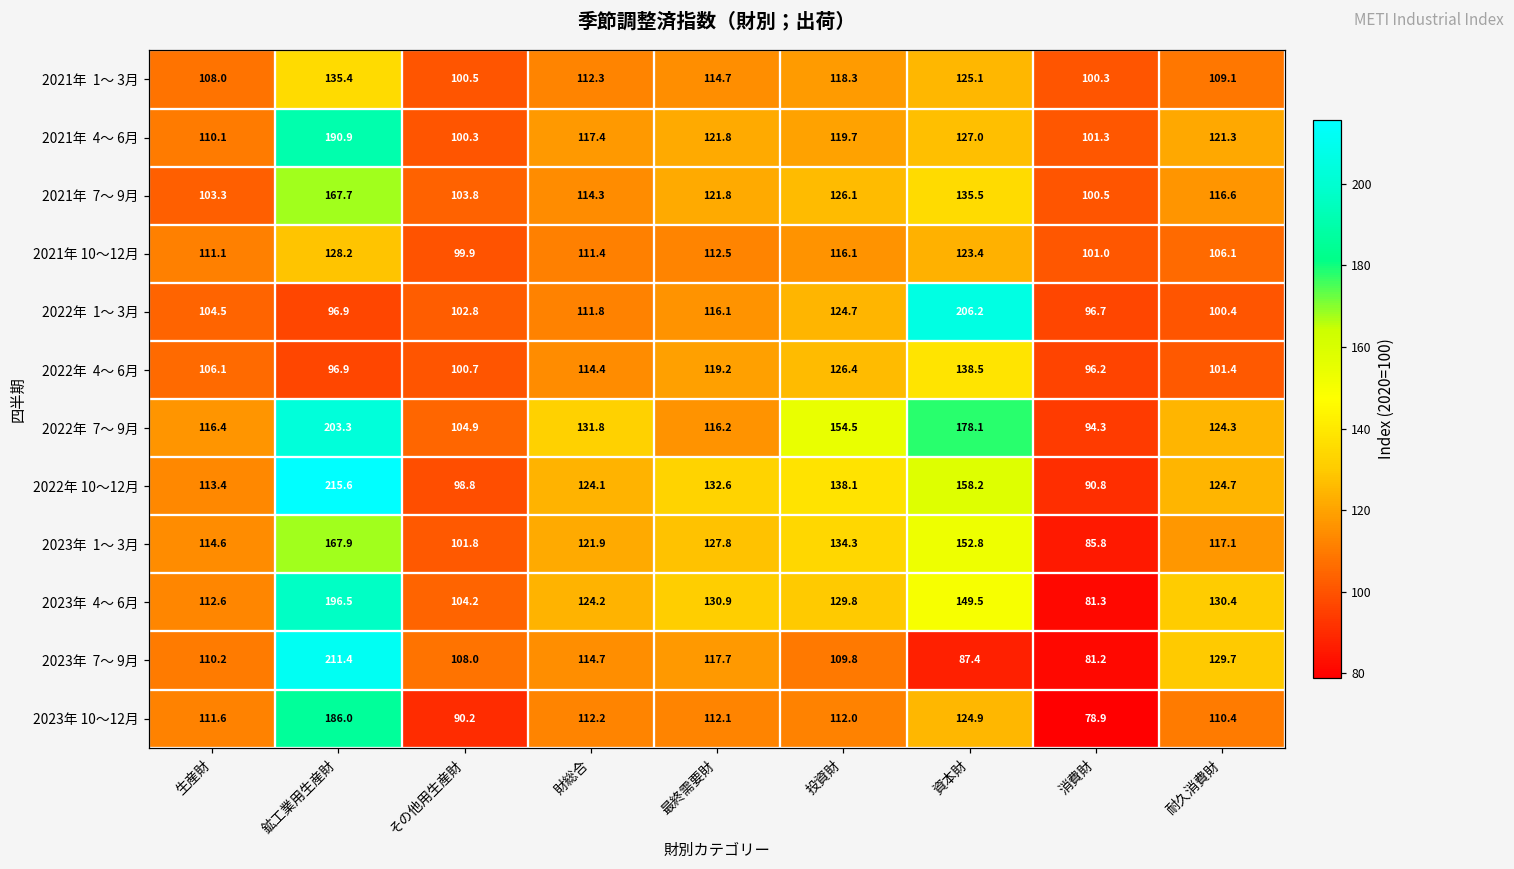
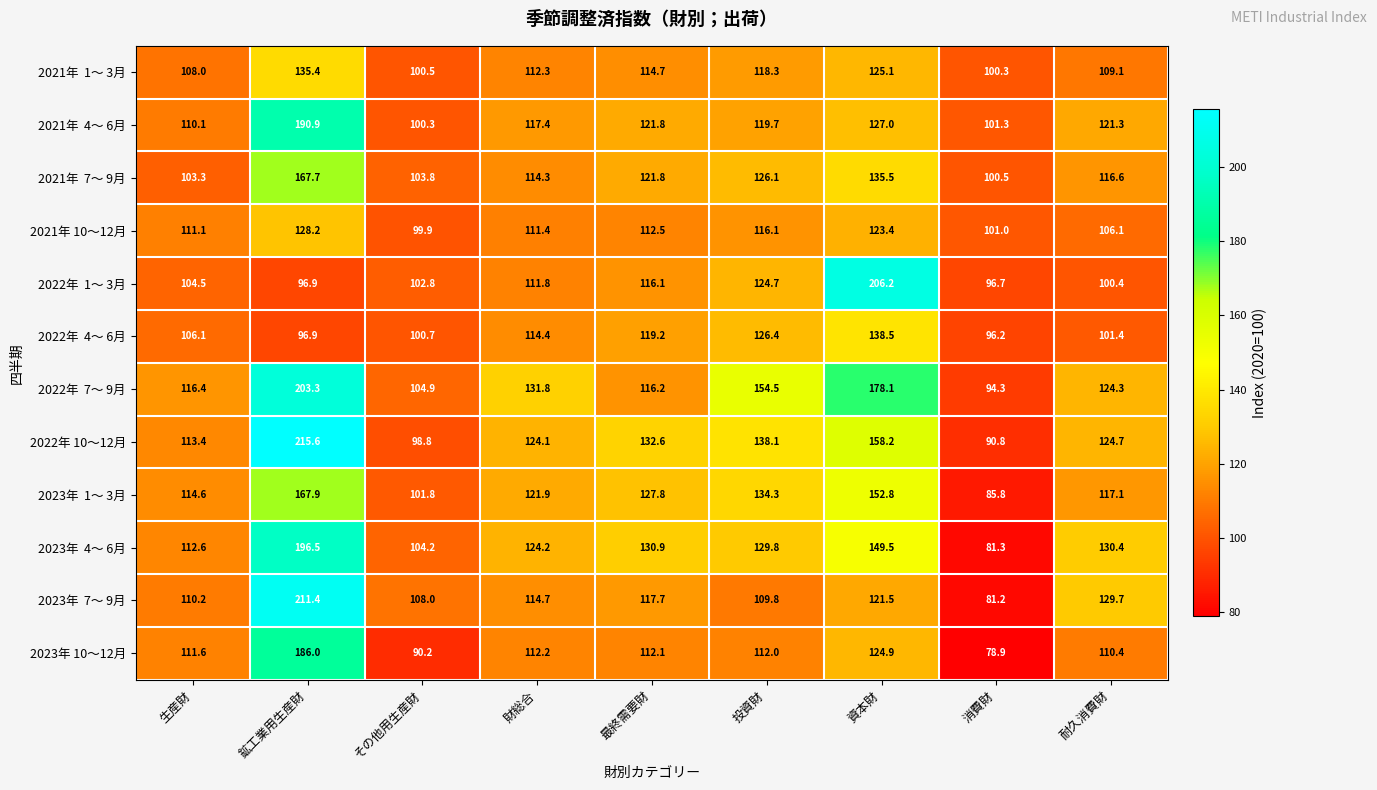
  {
    "2021年 1～ 3月": {
      "生産財": 108.0,
      "鉱工業用生産財": 135.4,
      "その他用生産財": 100.5,
      "財総合": 112.3,
      "最終需要財": 114.7,
      "投資財": 118.3,
      "資本財": 125.1,
      "消費財": 100.3,
      "耐久消費財": 109.1
    },
    "2021年 4～ 6月": {
      "生産財": 110.1,
      "鉱工業用生産財": 190.9,
      "その他用生産財": 100.3,
      "財総合": 117.4,
      "最終需要財": 121.8,
      "投資財": 119.7,
      "資本財": 127.0,
      "消費財": 101.3,
      "耐久消費財": 121.3
    },
    "2021年 7～ 9月": {
      "生産財": 103.3,
      "鉱工業用生産財": 167.7,
      "その他用生産財": 103.8,
      "財総合": 114.3,
      "最終需要財": 121.8,
      "投資財": 126.1,
      "資本財": 135.5,
      "消費財": 100.5,
      "耐久消費財": 116.6
    },
    "2021年 10～12月": {
      "生産財": 111.1,
      "鉱工業用生産財": 128.2,
      "その他用生産財": 99.9,
      "財総合": 111.4,
      "最終需要財": 112.5,
      "投資財": 116.1,
      "資本財": 123.4,
      "消費財": 101.0,
      "耐久消費財": 106.1
    },
    "2022年 1～ 3月": {
      "生産財": 104.5,
      "鉱工業用生産財": 96.9,
      "その他用生産財": 102.8,
      "財総合": 111.8,
      "最終需要財": 116.1,
      "投資財": 124.7,
      "資本財": 206.2,
      "消費財": 96.7,
      "耐久消費財": 100.4
    },
    "2022年 4～ 6月": {
      "生産財": 106.1,
      "鉱工業用生産財": 96.9,
      "その他用生産財": 100.7,
      "財総合": 114.4,
      "最終需要財": 119.2,
      "投資財": 126.4,
      "資本財": 138.5,
      "消費財": 96.2,
      "耐久消費財": 101.4
    },
    "2022年 7～ 9月": {
      "生産財": 116.4,
      "鉱工業用生産財": 203.3,
      "その他用生産財": 104.9,
      "財総合": 131.8,
      "最終需要財": 116.2,
      "投資財": 154.5,
      "資本財": 178.1,
      "消費財": 94.3,
      "耐久消費財": 124.3
    },
    "2022年 10～12月": {
      "生産財": 113.4,
      "鉱工業用生産財": 215.6,
      "その他用生産財": 98.8,
      "財総合": 124.1,
      "最終需要財": 132.6,
      "投資財": 138.1,
      "資本財": 158.2,
      "消費財": 90.8,
      "耐久消費財": 124.7
    },
    "2023年 1～ 3月": {
      "生産財": 114.6,
      "鉱工業用生産財": 167.9,
      "その他用生産財": 101.8,
      "財総合": 121.9,
      "最終需要財": 127.8,
      "投資財": 134.3,
      "資本財": 152.8,
      "消費財": 85.8,
      "耐久消費財": 117.1
    },
    "2023年 4～ 6月": {
      "生産財": 112.6,
      "鉱工業用生産財": 196.5,
      "その他用生産財": 104.2,
      "財総合": 124.2,
      "最終需要財": 130.9,
      "投資財": 129.8,
      "資本財": 149.5,
      "消費財": 81.3,
      "耐久消費財": 130.4
    },
    "2023年 7～ 9月": {
      "生産財": 110.2,
      "鉱工業用生産財": 211.4,
      "その他用生産財": 108.0,
      "財総合": 114.7,
      "最終需要財": 117.7,
      "投資財": 109.8,
-     "資本財": 87.4,
+     "資本財": 121.5,
      "消費財": 81.2,
      "耐久消費財": 129.7
    },
    "2023年 10～12月": {
      "生産財": 111.6,
      "鉱工業用生産財": 186.0,
      "その他用生産財": 90.2,
      "財総合": 112.2,
      "最終需要財": 112.1,
      "投資財": 112.0,
      "資本財": 124.9,
      "消費財": 78.9,
      "耐久消費財": 110.4
    }
  }
